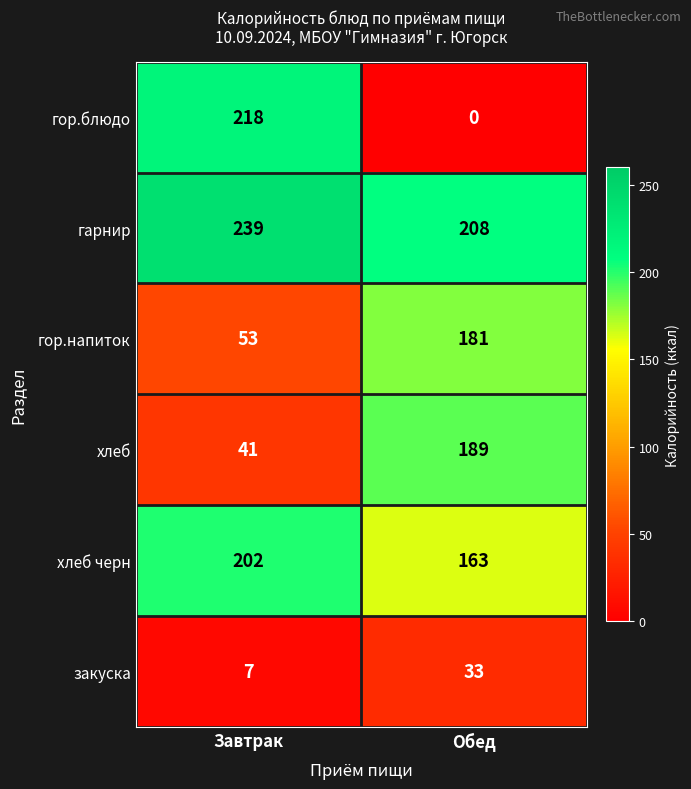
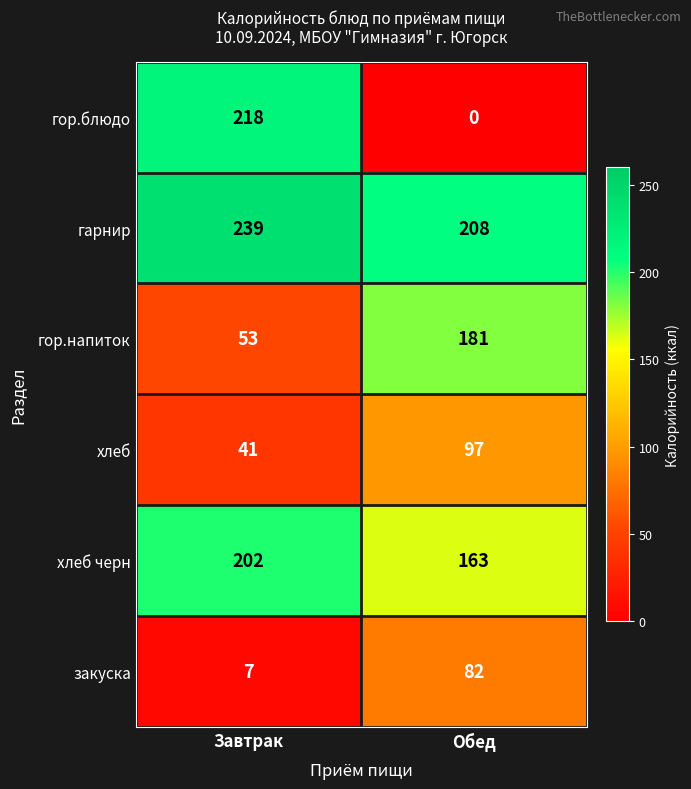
  {
    "гор.блюдо": {
      "Завтрак": 218,
      "Обед": 0
    },
    "гарнир": {
      "Завтрак": 239,
      "Обед": 208
    },
    "гор.напиток": {
      "Завтрак": 53,
      "Обед": 181
    },
    "хлеб": {
      "Завтрак": 41,
-     "Обед": 189
+     "Обед": 97
    },
    "хлеб черн": {
      "Завтрак": 202,
      "Обед": 163
    },
    "закуска": {
      "Завтрак": 7,
-     "Обед": 33
+     "Обед": 82
    }
  }
